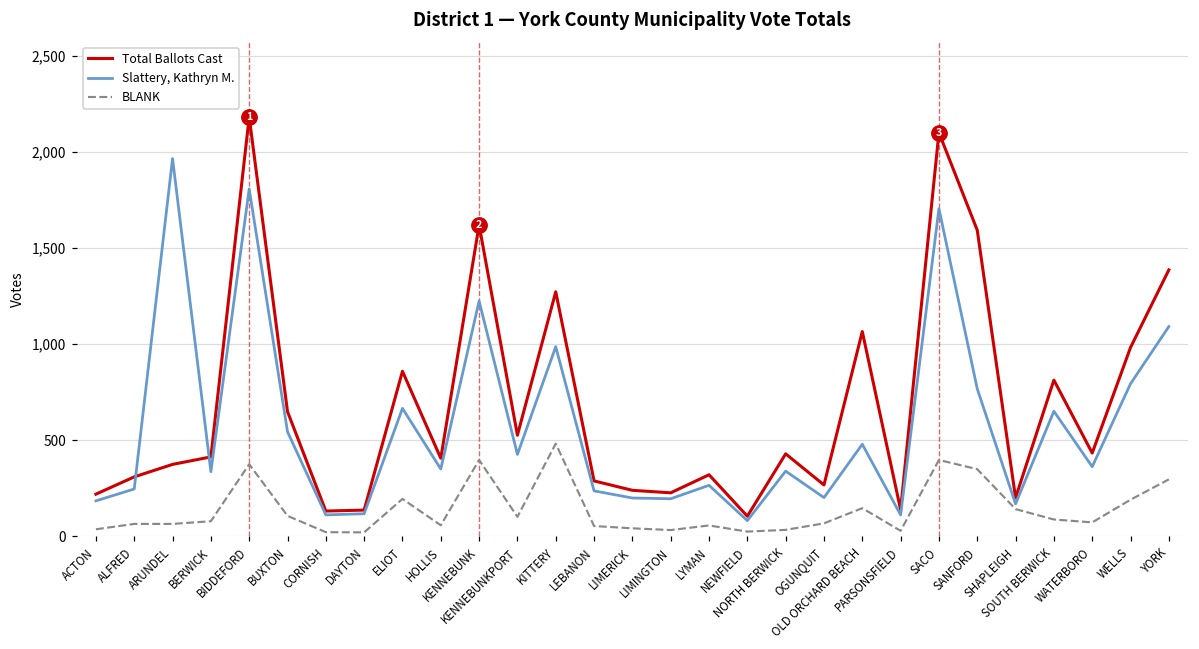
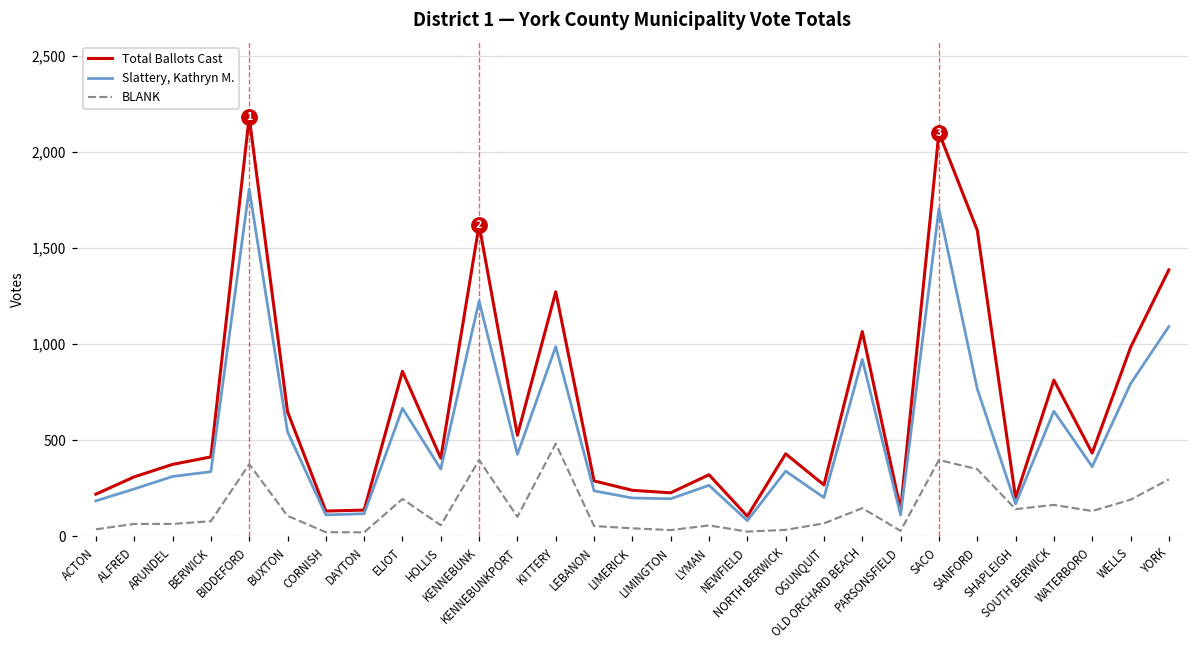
  {
    "Slattery, Kathryn M.": {
      "ACTON": "180",
      "ALFRED": "250",
-     "ARUNDEL": "1,970",
+     "ARUNDEL": "310",
      "BERWICK": "340",
      "BIDDEFORD": "1,810",
      "BUXTON": "540",
      "CORNISH": "110",
      "DAYTON": "120",
      "ELIOT": "670",
      "HOLLIS": "350",
      "KENNEBUNK": "1,220",
      "KENNEBUNKPORT": "430",
      "KITTERY": "990",
      "LEBANON": "240",
      "LIMERICK": "200",
      "LIMINGTON": "190",
      "LYMAN": "260",
      "NEWFIELD": "80",
      "NORTH BERWICK": "340",
      "OGUNQUIT": "200",
-     "OLD ORCHARD BEACH": "480",
+     "OLD ORCHARD BEACH": "920",
      "PARSONSFIELD": "110",
      "SACO": "1,710",
      "SANFORD": "770",
      "SHAPLEIGH": "170",
      "SOUTH BERWICK": "650",
      "WATERBORO": "360",
      "WELLS": "790",
      "YORK": "1,090"
    },
    "BLANK": {
      "ACTON": "40",
      "ALFRED": "60",
      "ARUNDEL": "60",
      "BERWICK": "80",
      "BIDDEFORD": "370",
      "BUXTON": "110",
      "CORNISH": "20",
      "DAYTON": "20",
      "ELIOT": "190",
      "HOLLIS": "60",
      "KENNEBUNK": "400",
      "KENNEBUNKPORT": "100",
      "KITTERY": "480",
      "LEBANON": "50",
      "LIMERICK": "40",
      "LIMINGTON": "30",
      "LYMAN": "60",
      "NEWFIELD": "20",
      "NORTH BERWICK": "30",
      "OGUNQUIT": "70",
      "OLD ORCHARD BEACH": "150",
      "PARSONSFIELD": "30",
      "SACO": "400",
      "SANFORD": "350",
      "SHAPLEIGH": "140",
-     "SOUTH BERWICK": "90",
-     "WATERBORO": "70",
+     "SOUTH BERWICK": "160",
+     "WATERBORO": "130",
      "WELLS": "190",
      "YORK": "300"
    }
  }
